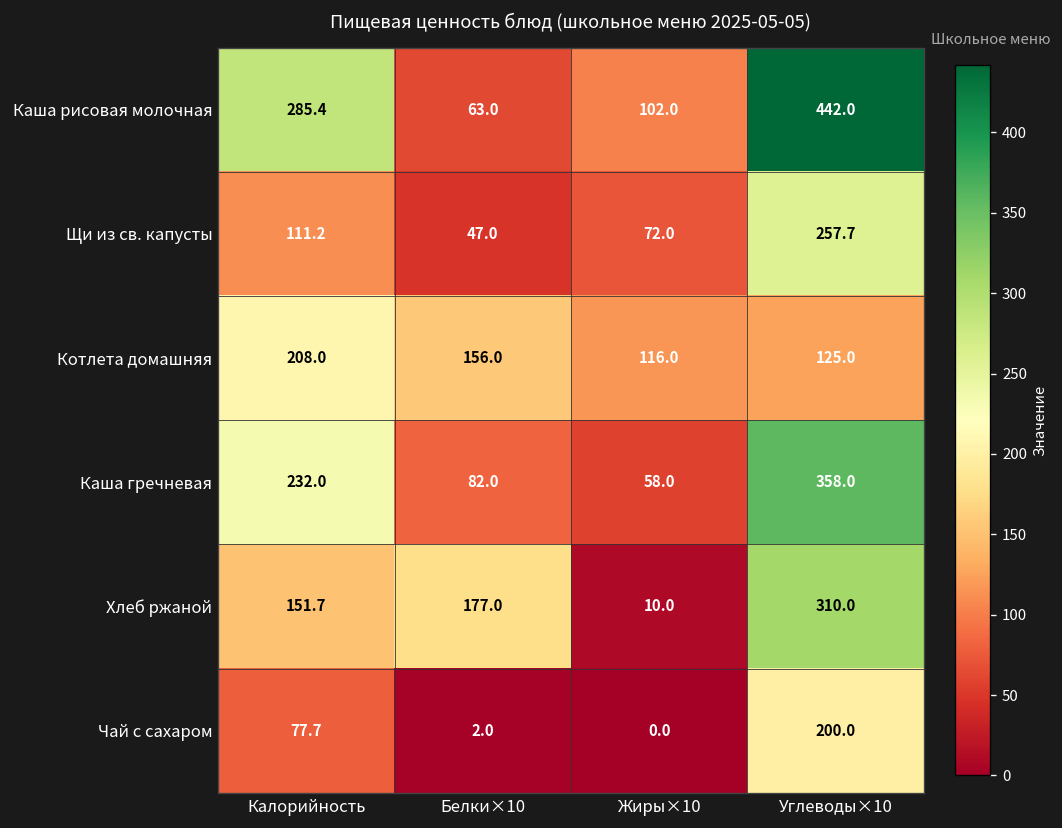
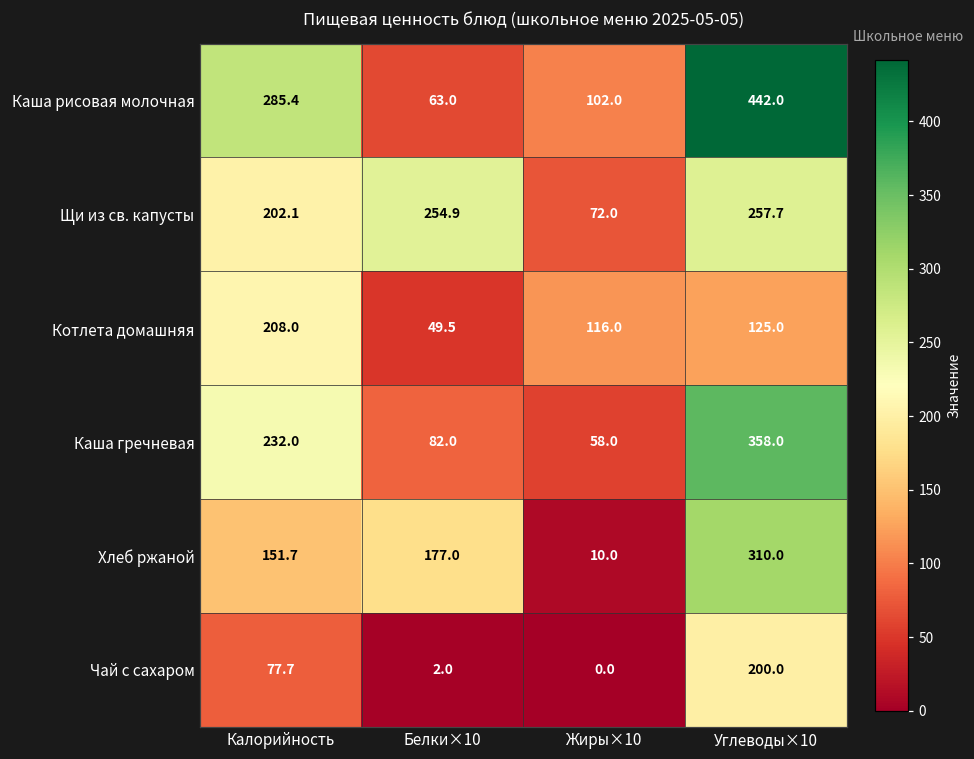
  {
    "Каша рисовая молочная": {
      "Калорийность": 285.4,
      "Белки×10": 63.0,
      "Жиры×10": 102.0,
      "Углеводы×10": 442.0
    },
    "Щи из св. капусты": {
-     "Калорийность": 111.2,
-     "Белки×10": 47.0,
+     "Калорийность": 202.1,
+     "Белки×10": 254.9,
      "Жиры×10": 72.0,
      "Углеводы×10": 257.7
    },
    "Котлета домашняя": {
      "Калорийность": 208.0,
-     "Белки×10": 156.0,
+     "Белки×10": 49.5,
      "Жиры×10": 116.0,
      "Углеводы×10": 125.0
    },
    "Каша гречневая": {
      "Калорийность": 232.0,
      "Белки×10": 82.0,
      "Жиры×10": 58.0,
      "Углеводы×10": 358.0
    },
    "Хлеб ржаной": {
      "Калорийность": 151.7,
      "Белки×10": 177.0,
      "Жиры×10": 10.0,
      "Углеводы×10": 310.0
    },
    "Чай с сахаром": {
      "Калорийность": 77.7,
      "Белки×10": 2.0,
      "Жиры×10": 0.0,
      "Углеводы×10": 200.0
    }
  }
